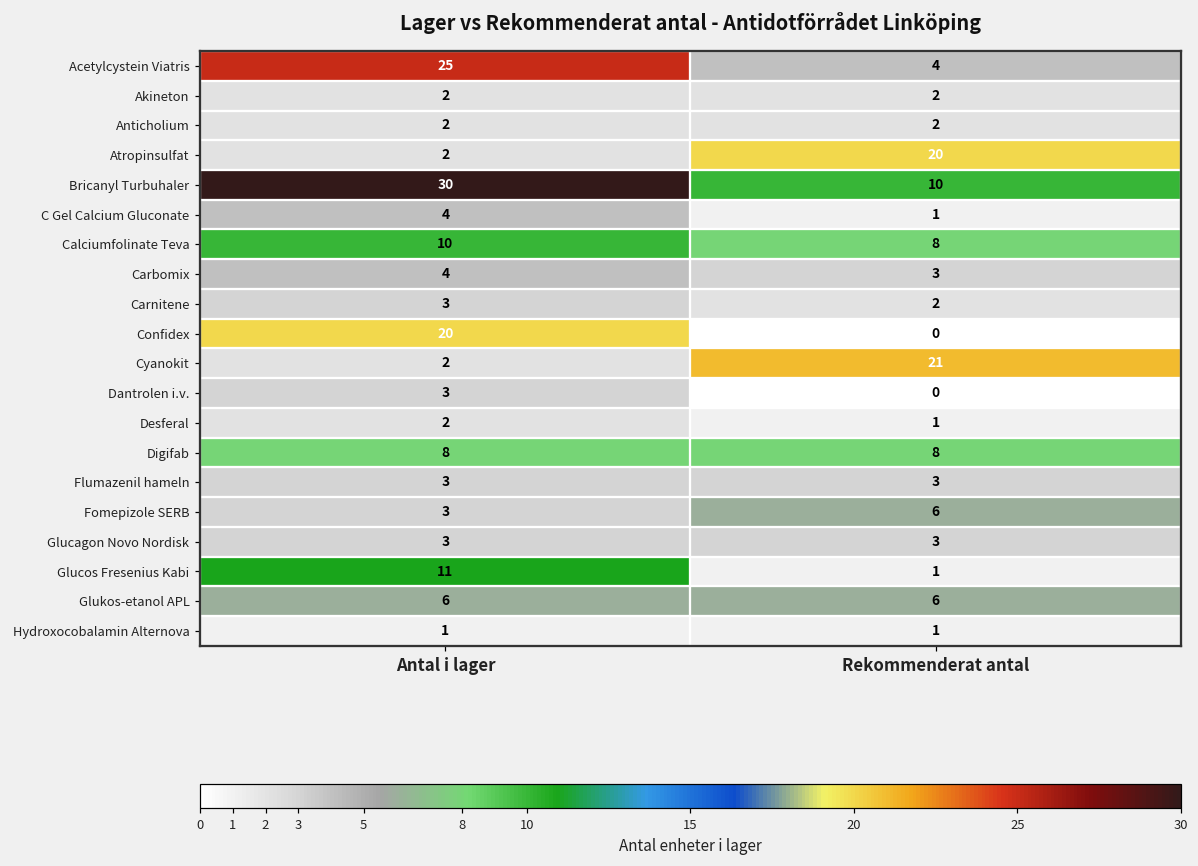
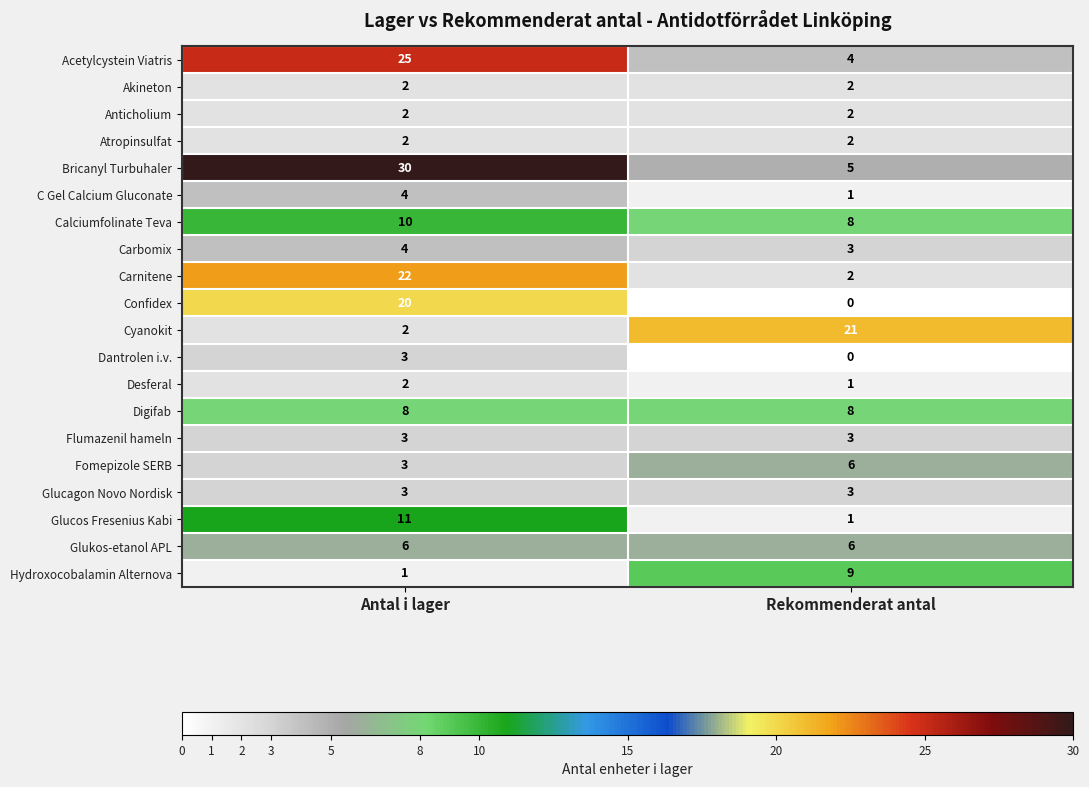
  {
    "Acetylcystein Viatris": {
      "Antal i lager": 25,
      "Rekommenderat antal": 4
    },
    "Akineton": {
      "Antal i lager": 2,
      "Rekommenderat antal": 2
    },
    "Anticholium": {
      "Antal i lager": 2,
      "Rekommenderat antal": 2
    },
    "Atropinsulfat": {
      "Antal i lager": 2,
-     "Rekommenderat antal": 20
+     "Rekommenderat antal": 2
    },
    "Bricanyl Turbuhaler": {
      "Antal i lager": 30,
-     "Rekommenderat antal": 10
+     "Rekommenderat antal": 5
    },
    "C Gel Calcium Gluconate": {
      "Antal i lager": 4,
      "Rekommenderat antal": 1
    },
    "Calciumfolinate Teva": {
      "Antal i lager": 10,
      "Rekommenderat antal": 8
    },
    "Carbomix": {
      "Antal i lager": 4,
      "Rekommenderat antal": 3
    },
    "Carnitene": {
-     "Antal i lager": 3,
+     "Antal i lager": 22,
      "Rekommenderat antal": 2
    },
    "Confidex": {
      "Antal i lager": 20,
      "Rekommenderat antal": 0
    },
    "Cyanokit": {
      "Antal i lager": 2,
      "Rekommenderat antal": 21
    },
    "Dantrolen i.v.": {
      "Antal i lager": 3,
      "Rekommenderat antal": 0
    },
    "Desferal": {
      "Antal i lager": 2,
      "Rekommenderat antal": 1
    },
    "Digifab": {
      "Antal i lager": 8,
      "Rekommenderat antal": 8
    },
    "Flumazenil hameln": {
      "Antal i lager": 3,
      "Rekommenderat antal": 3
    },
    "Fomepizole SERB": {
      "Antal i lager": 3,
      "Rekommenderat antal": 6
    },
    "Glucagon Novo Nordisk": {
      "Antal i lager": 3,
      "Rekommenderat antal": 3
    },
    "Glucos Fresenius Kabi": {
      "Antal i lager": 11,
      "Rekommenderat antal": 1
    },
    "Glukos-etanol APL": {
      "Antal i lager": 6,
      "Rekommenderat antal": 6
    },
    "Hydroxocobalamin Alternova": {
      "Antal i lager": 1,
-     "Rekommenderat antal": 1
+     "Rekommenderat antal": 9
    }
  }
